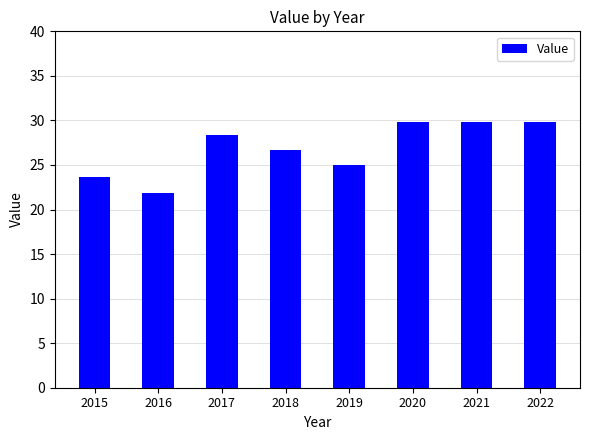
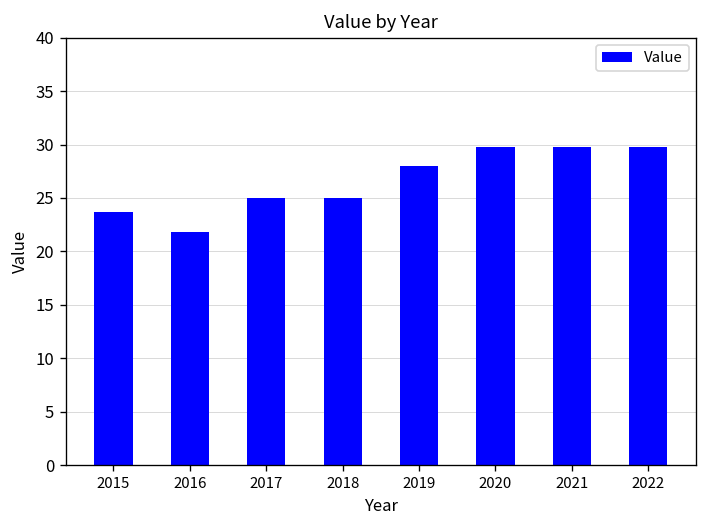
  {
    "2015": 24,
    "2016": 22,
-   "2017": 28,
-   "2018": 27,
-   "2019": 25,
+   "2017": 25,
+   "2018": 25,
+   "2019": 28,
    "2020": 30,
    "2021": 30,
    "2022": 30
  }
